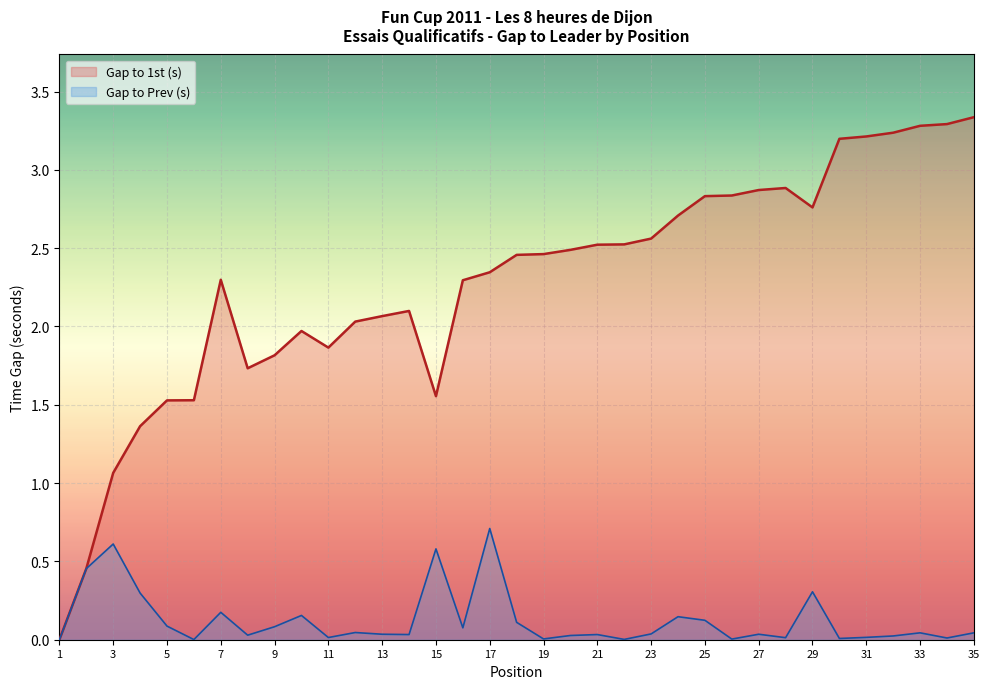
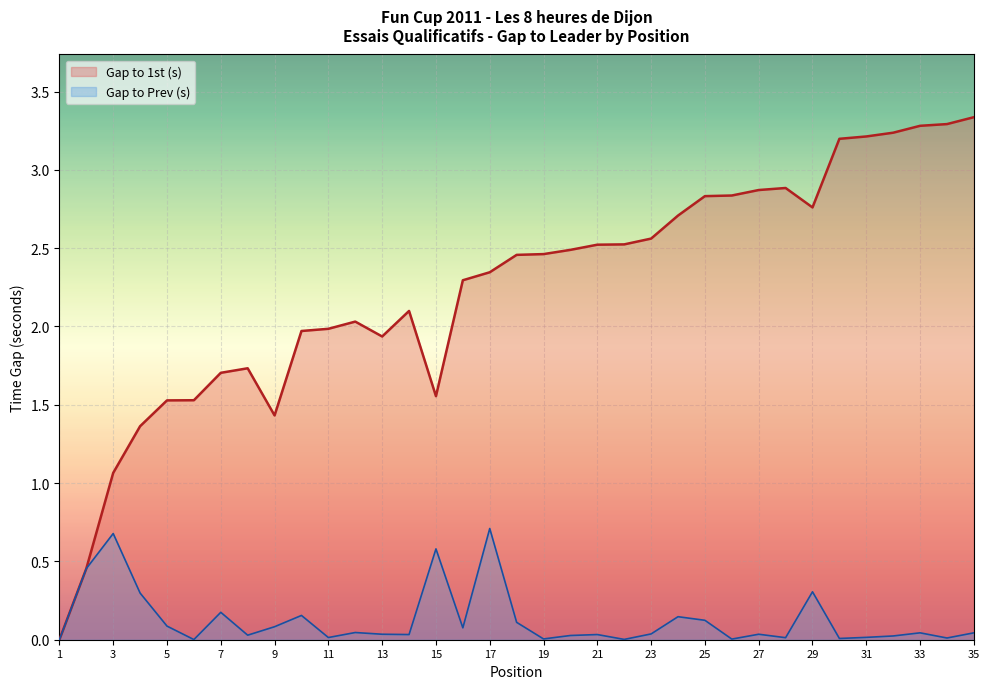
  {
    "Gap to 1st (s)": {
      "3": 1.07,
      "5": 1.53,
-     "7": 2.30,
-     "9": 1.82,
-     "11": 1.87,
-     "13": 2.07,
+     "7": 1.70,
+     "9": 1.43,
+     "11": 1.99,
+     "13": 1.94,
      "15": 1.56,
      "17": 2.35,
      "19": 2.46,
      "21": 2.52,
      "23": 2.56,
      "25": 2.83,
      "27": 2.87,
      "29": 2.76,
      "31": 3.21,
      "33": 3.28,
      "35": 3.34
    },
    "Gap to Prev (s)": {
-     "3": 0.61,
+     "3": 0.68,
      "5": 0.09,
      "7": 0.18,
      "9": 0.08,
      "11": 0.01,
      "13": 0.04,
      "15": 0.58,
      "17": 0.71,
      "19": 0.01,
      "21": 0.03,
      "23": 0.04,
      "25": 0.12,
      "27": 0.04,
      "29": 0.31,
      "31": 0.02,
      "33": 0.04,
      "35": 0.04
    }
  }
